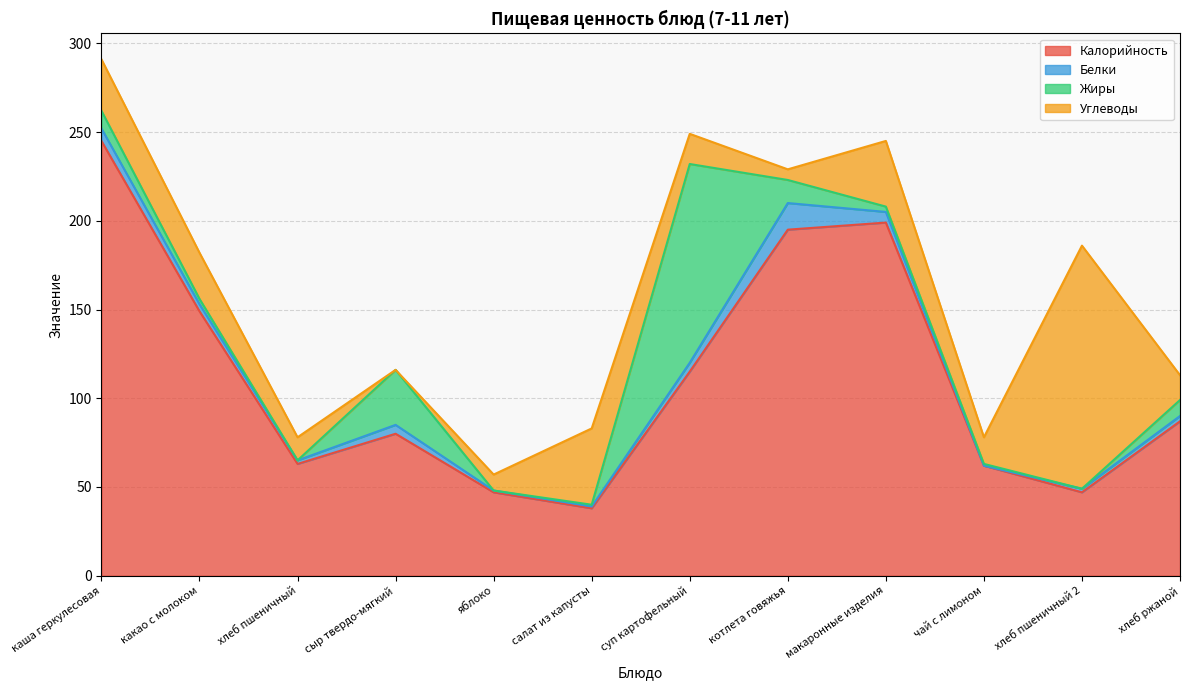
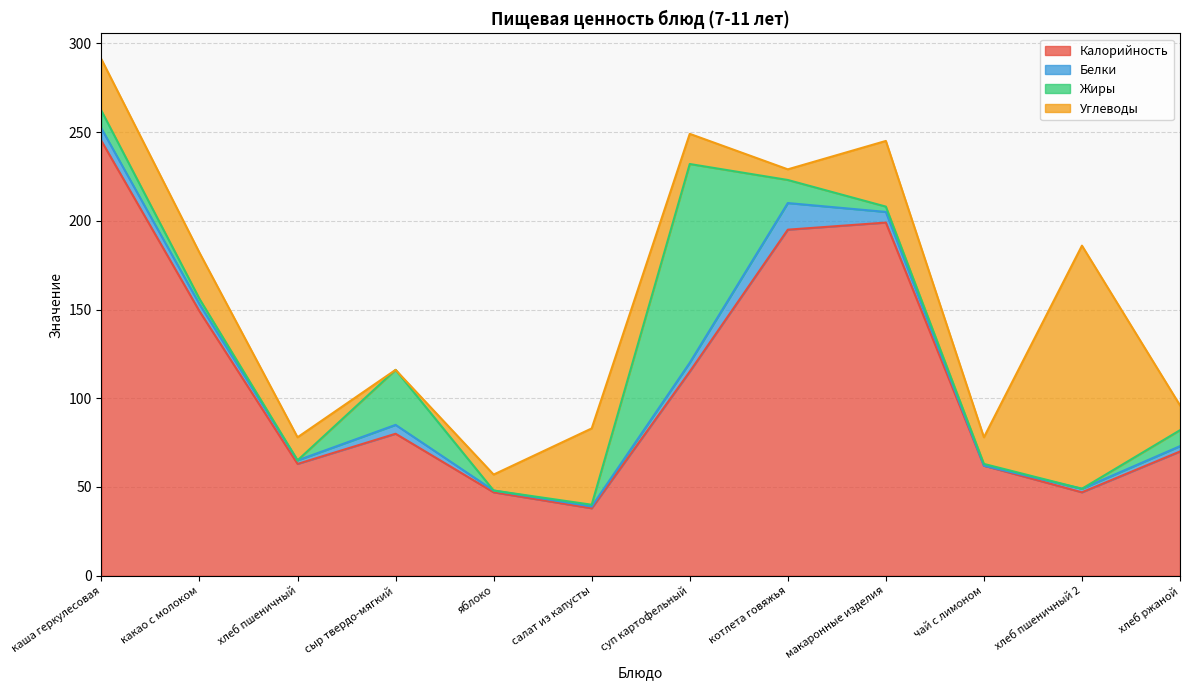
  {
    "Калорийность": {
      "каша геркулесовая": 245,
      "какао с молоком": 149,
      "хлеб пшеничный": 63,
      "сыр твердо-мягкий": 80,
      "суп картофельный": 115,
      "котлета говяжья": 195,
      "макаронные изделия": 199,
      "хлеб пшеничный 2": 47,
-     "хлеб ржаной": 87
+     "хлеб ржаной": 70
    },
    "Белки": {
      "каша геркулесовая": 7,
      "какао с молоком": 4,
      "сыр твердо-мягкий": 5,
      "суп картофельный": 5,
      "котлета говяжья": 15,
      "макаронные изделия": 6,
      "хлеб ржаной": 3
    },
    "Жиры": {
      "каша геркулесовая": 10,
      "какао с молоком": 3,
      "суп картофельный": 112,
      "котлета говяжья": 13,
      "макаронные изделия": 3,
      "хлеб ржаной": 9
    },
    "Углеводы": {
      "каша геркулесовая": 29,
      "какао с молоком": 26,
      "хлеб пшеничный": 13,
      "яблоко": 9,
      "салат из капусты": 43,
      "суп картофельный": 17,
      "котлета говяжья": 6,
      "макаронные изделия": 37,
      "чай с лимоном": 15,
      "хлеб пшеничный 2": 137,
      "хлеб ржаной": 14
    }
  }
